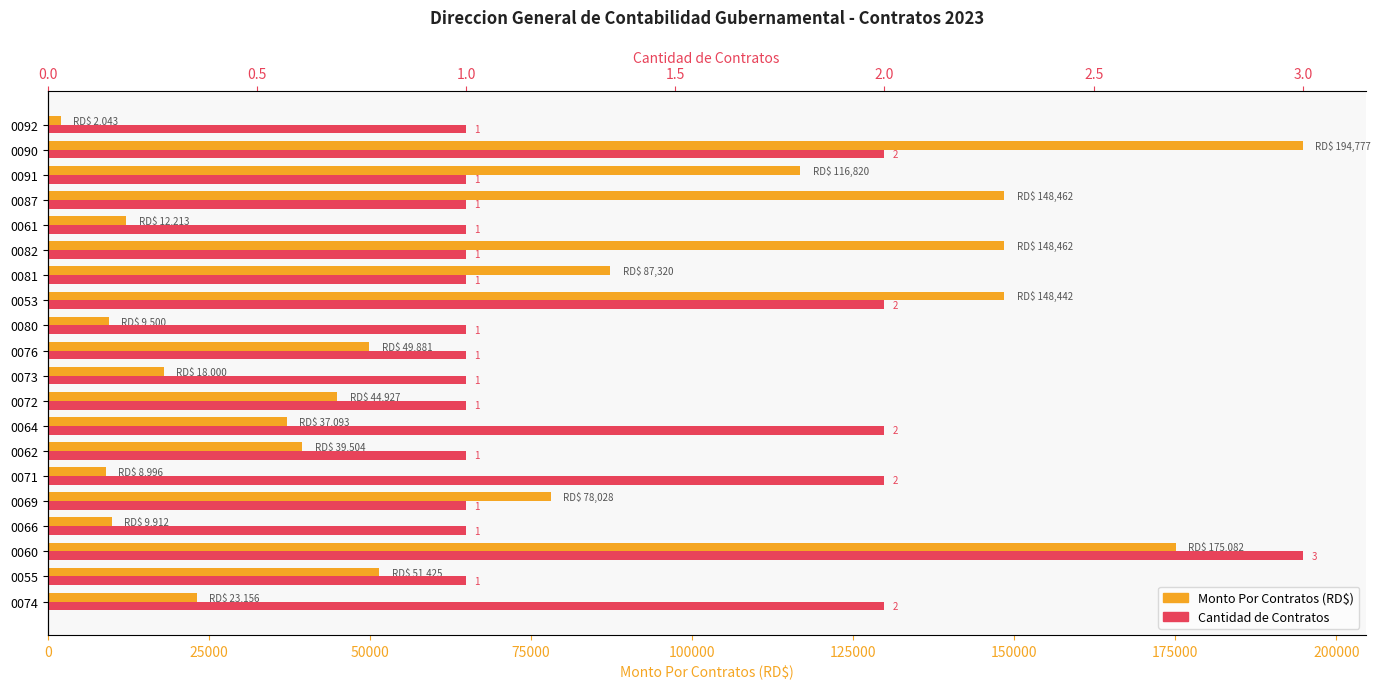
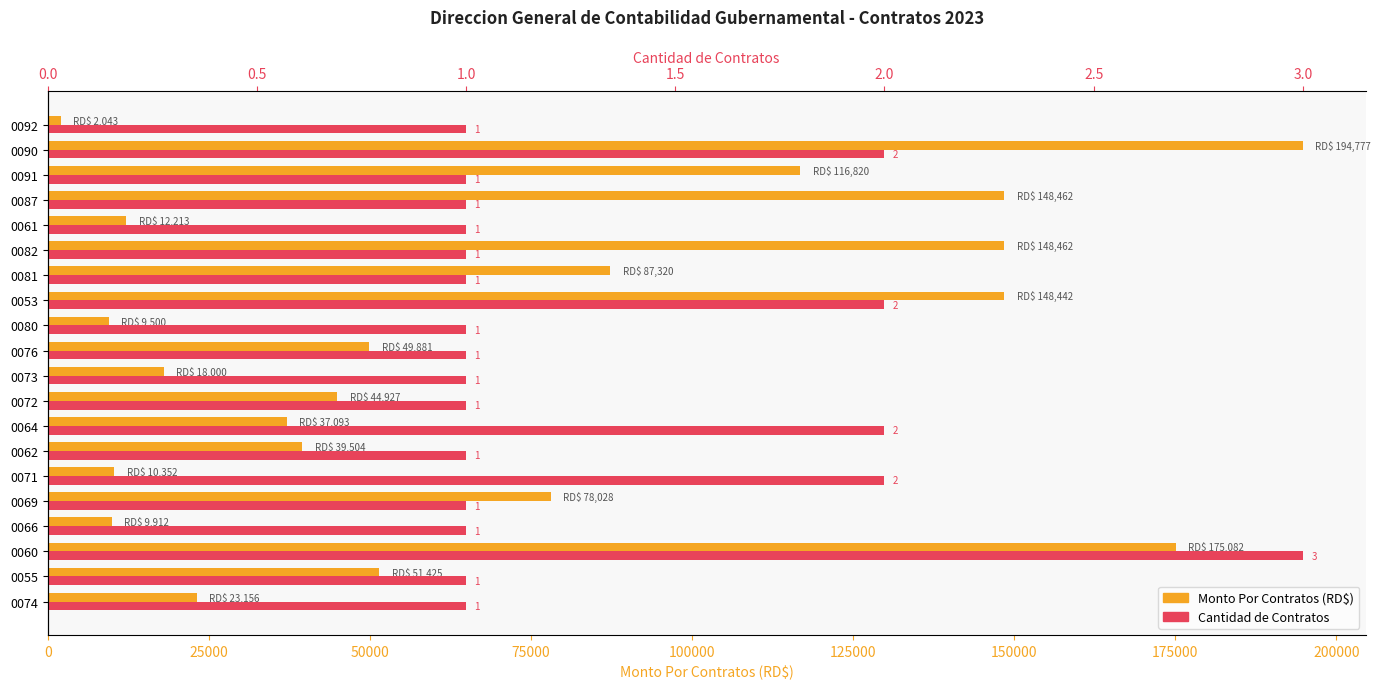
  {
    "Monto Por Contratos (RD$)": {
      "0092": "2,043",
      "0090": "194,777",
      "0091": "116,820",
      "0087": "148,462",
      "0061": "12,213",
      "0082": "148,462",
      "0081": "87,320",
      "0053": "148,442",
      "0080": "9,500",
      "0076": "49,881",
      "0073": "18,000",
      "0072": "44,927",
      "0064": "37,093",
      "0062": "39,504",
-     "0071": "8,996",
+     "0071": "10,352",
      "0069": "78,028",
      "0066": "9,912",
      "0060": "175,082",
      "0055": "51,425",
      "0074": "23,156"
    },
    "Cantidad de Contratos": {
      "0092": "1",
      "0090": "2",
      "0091": "1",
      "0087": "1",
      "0061": "1",
      "0082": "1",
      "0081": "1",
      "0053": "2",
      "0080": "1",
      "0076": "1",
      "0073": "1",
      "0072": "1",
      "0064": "2",
      "0062": "1",
      "0071": "2",
      "0069": "1",
      "0066": "1",
      "0060": "3",
      "0055": "1",
-     "0074": "2"
+     "0074": "1"
    }
  }
